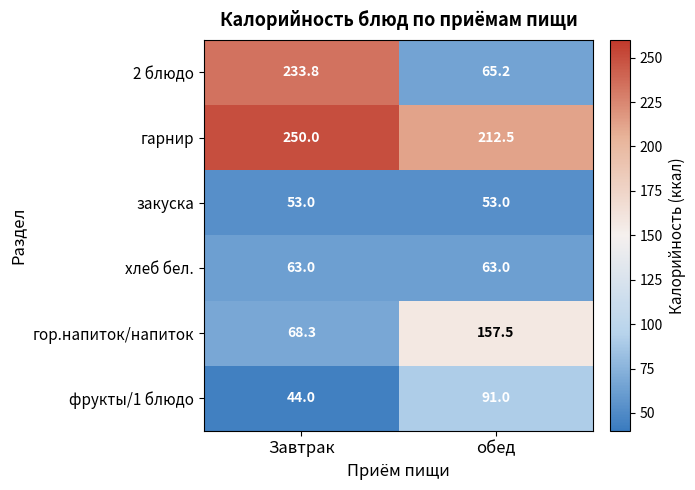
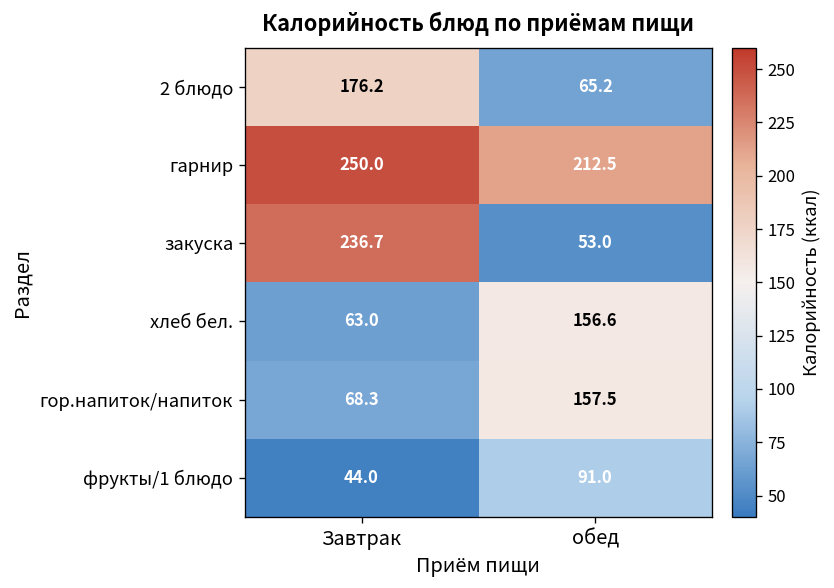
  {
    "2 блюдо": {
-     "Завтрак": 233.8,
+     "Завтрак": 176.2,
      "обед": 65.2
    },
    "гарнир": {
      "Завтрак": 250.0,
      "обед": 212.5
    },
    "закуска": {
-     "Завтрак": 53.0,
+     "Завтрак": 236.7,
      "обед": 53.0
    },
    "хлеб бел.": {
      "Завтрак": 63.0,
-     "обед": 63.0
+     "обед": 156.6
    },
    "гор.напиток/напиток": {
      "Завтрак": 68.3,
      "обед": 157.5
    },
    "фрукты/1 блюдо": {
      "Завтрак": 44.0,
      "обед": 91.0
    }
  }
